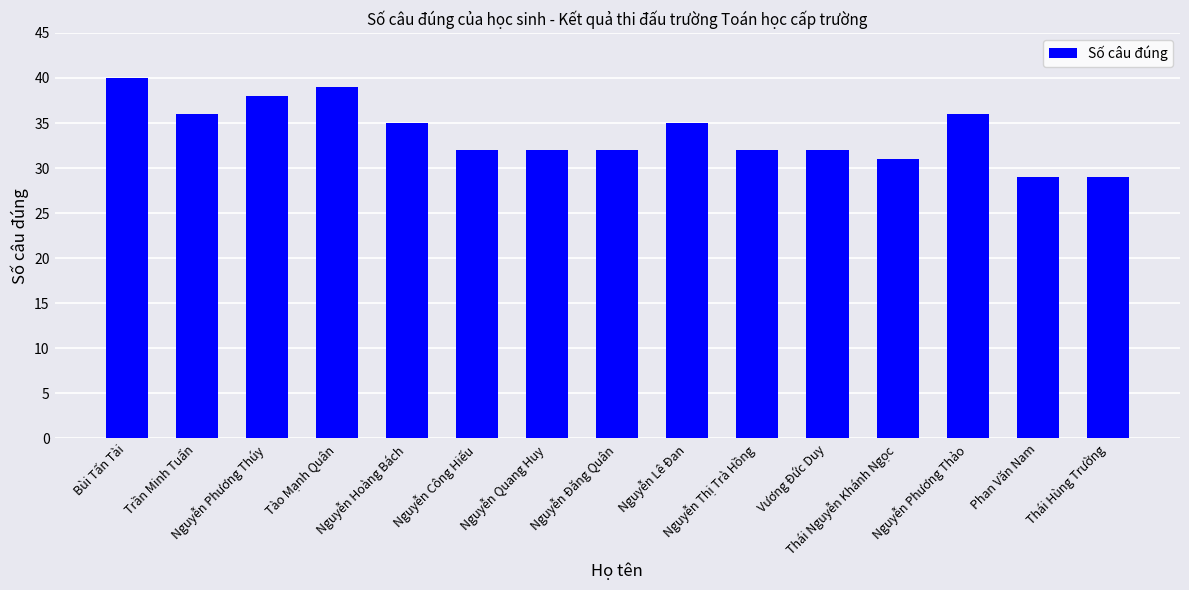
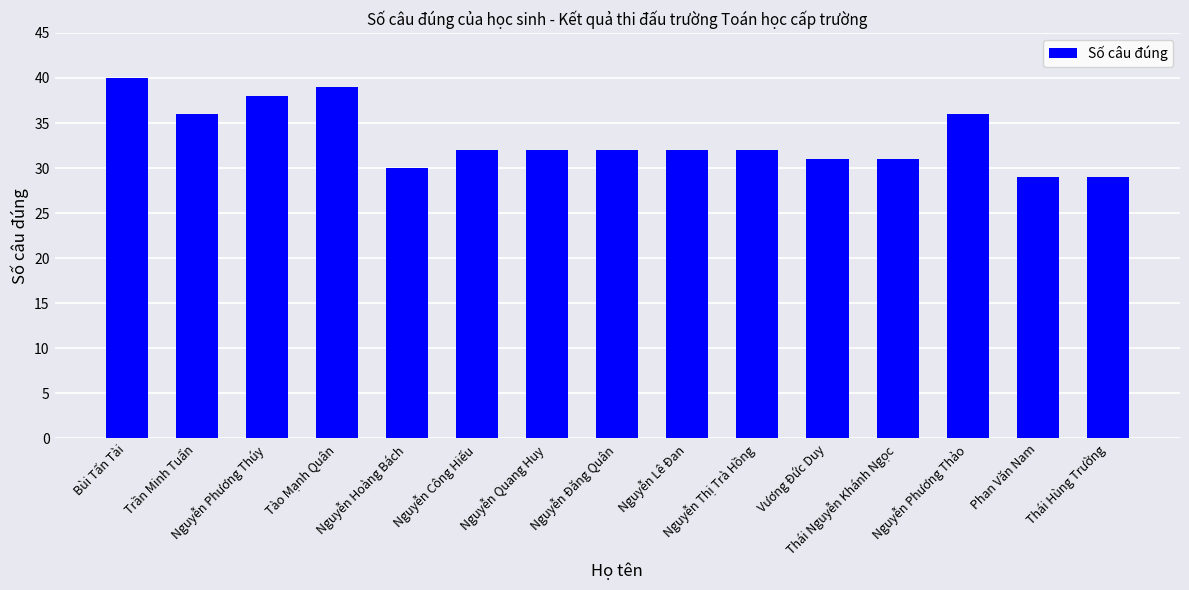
  {
    "Bùi Tấn Tài": 40,
    "Trần Minh Tuấn": 36,
    "Nguyễn Phương Thúy": 38,
    "Tào Mạnh Quân": 39,
-   "Nguyễn Hoàng Bách": 35,
+   "Nguyễn Hoàng Bách": 30,
    "Nguyễn Công Hiếu": 32,
    "Nguyễn Quang Huy": 32,
    "Nguyễn Đăng Quân": 32,
-   "Nguyễn Lê Đan": 35,
+   "Nguyễn Lê Đan": 32,
    "Nguyễn Thị Trà Hồng": 32,
-   "Vương Đức Duy": 32,
+   "Vương Đức Duy": 31,
    "Thái Nguyễn Khánh Ngọc": 31,
    "Nguyễn Phương Thảo": 36,
    "Phan Văn Nam": 29,
    "Thái Hùng Trường": 29
  }
